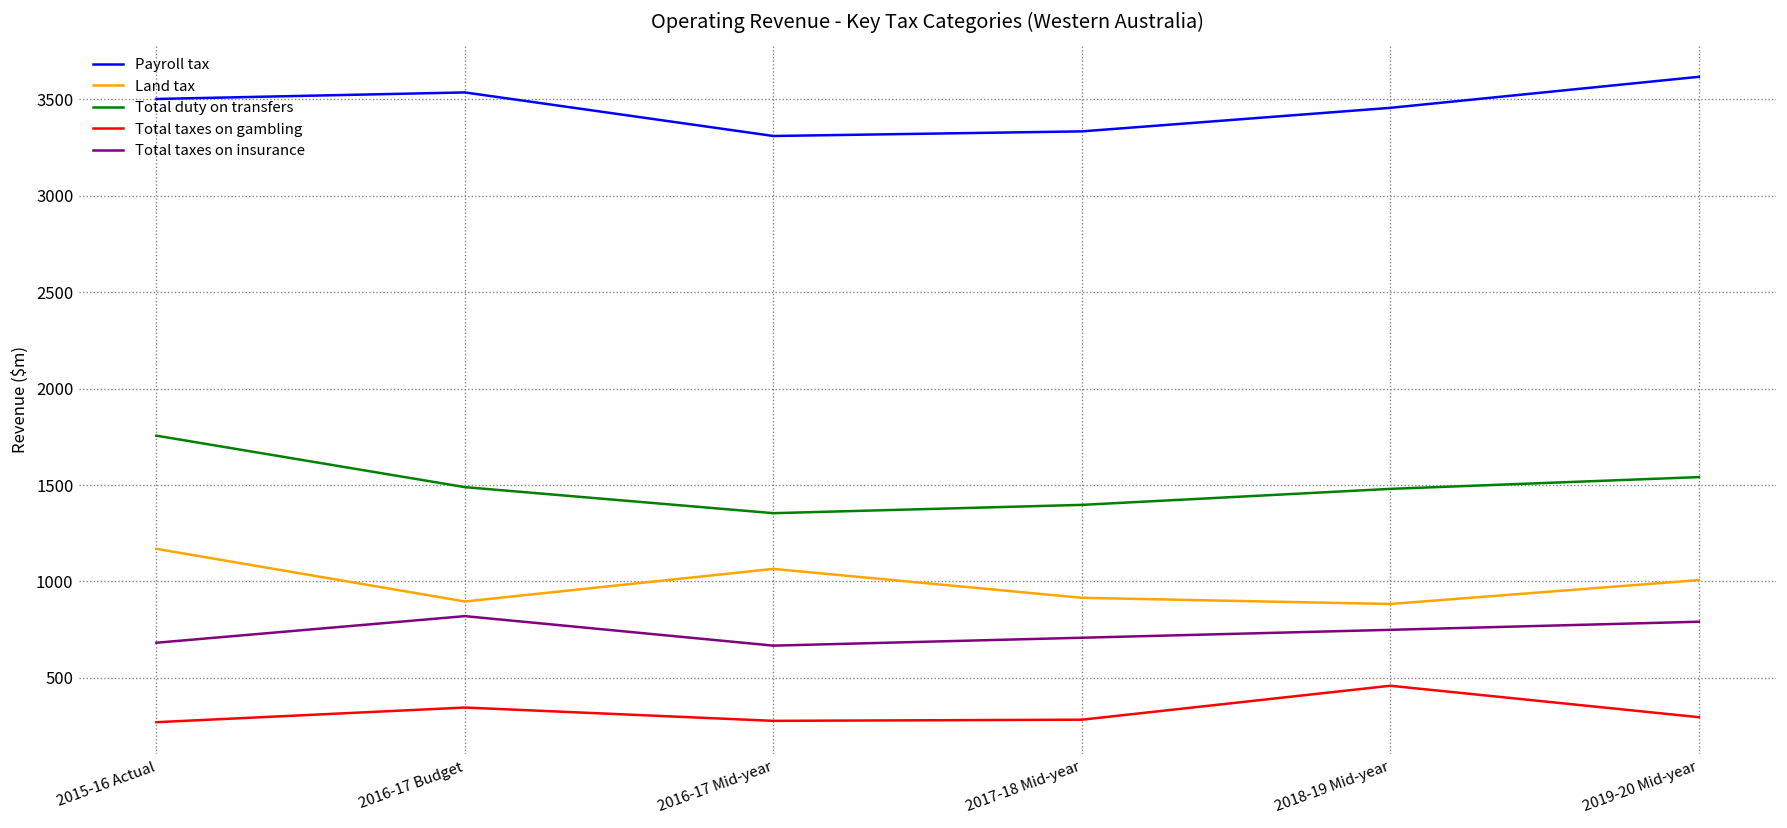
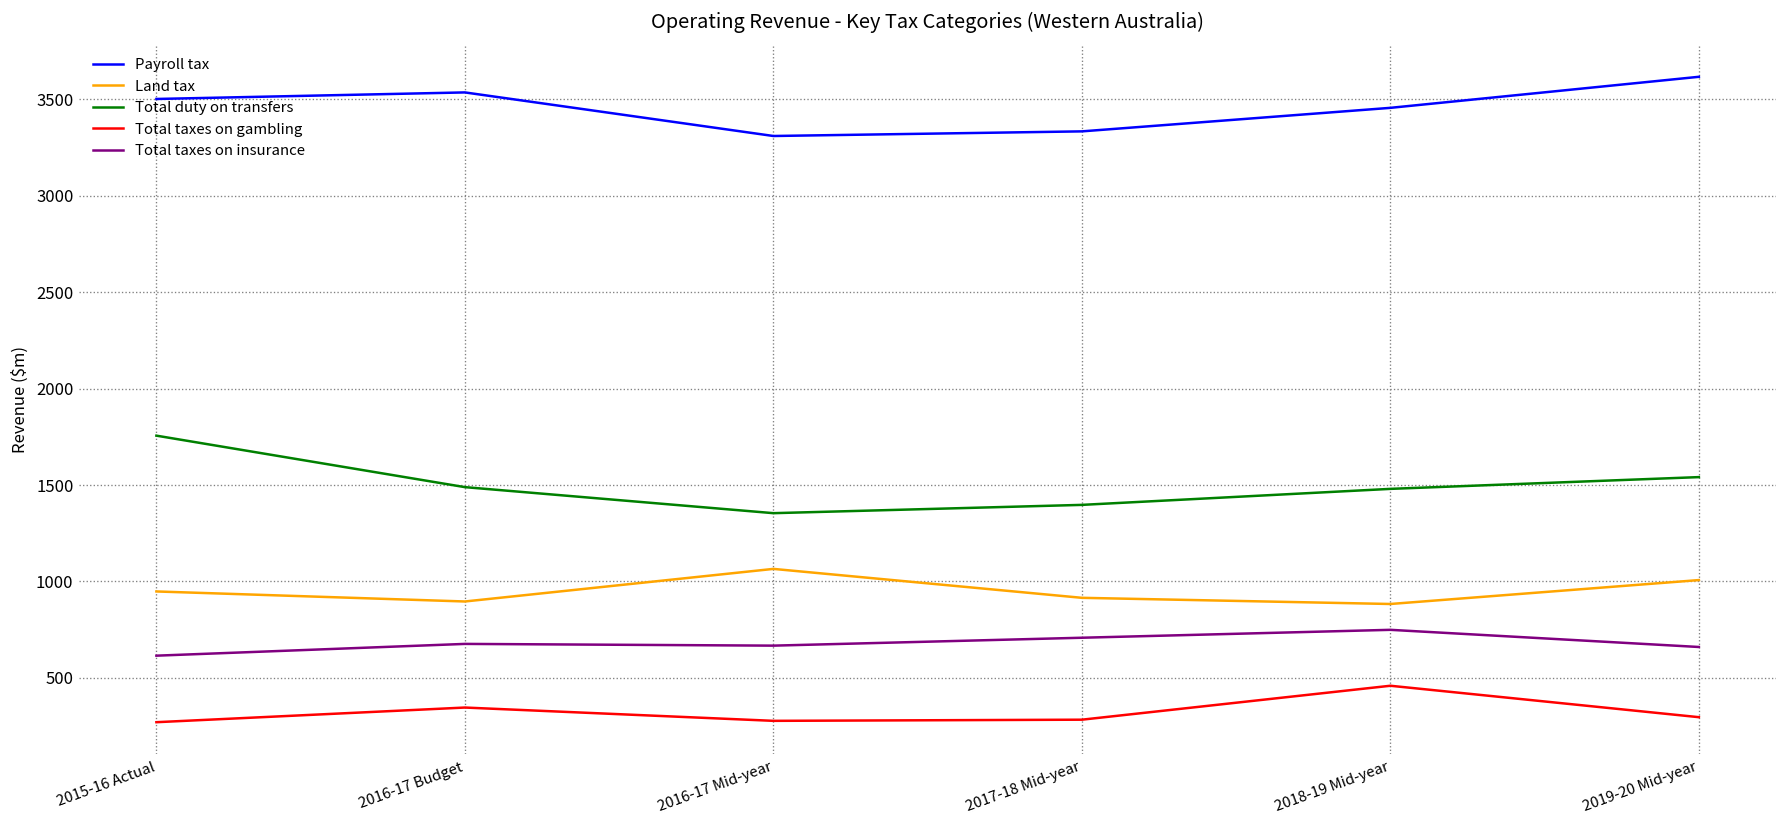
  {
    "Payroll tax": {
      "2015-16 Actual": 3500,
      "2016-17 Budget": 3540,
      "2016-17 Mid-year": 3310,
      "2017-18 Mid-year": 3330,
      "2018-19 Mid-year": 3460,
      "2019-20 Mid-year": 3620
    },
    "Land tax": {
-     "2015-16 Actual": 1170,
+     "2015-16 Actual": 950,
      "2016-17 Budget": 900,
      "2016-17 Mid-year": 1070,
      "2017-18 Mid-year": 920,
      "2018-19 Mid-year": 880,
      "2019-20 Mid-year": 1010
    },
    "Total duty on transfers": {
      "2015-16 Actual": 1760,
      "2016-17 Budget": 1490,
      "2016-17 Mid-year": 1350,
      "2017-18 Mid-year": 1400,
      "2018-19 Mid-year": 1480,
      "2019-20 Mid-year": 1540
    },
    "Total taxes on gambling": {
      "2015-16 Actual": 270,
      "2016-17 Budget": 350,
      "2016-17 Mid-year": 280,
      "2017-18 Mid-year": 280,
      "2018-19 Mid-year": 460,
      "2019-20 Mid-year": 300
    },
    "Total taxes on insurance": {
-     "2015-16 Actual": 680,
-     "2016-17 Budget": 820,
+     "2015-16 Actual": 620,
+     "2016-17 Budget": 680,
      "2016-17 Mid-year": 670,
      "2017-18 Mid-year": 710,
      "2018-19 Mid-year": 750,
-     "2019-20 Mid-year": 790
+     "2019-20 Mid-year": 660
    }
  }
